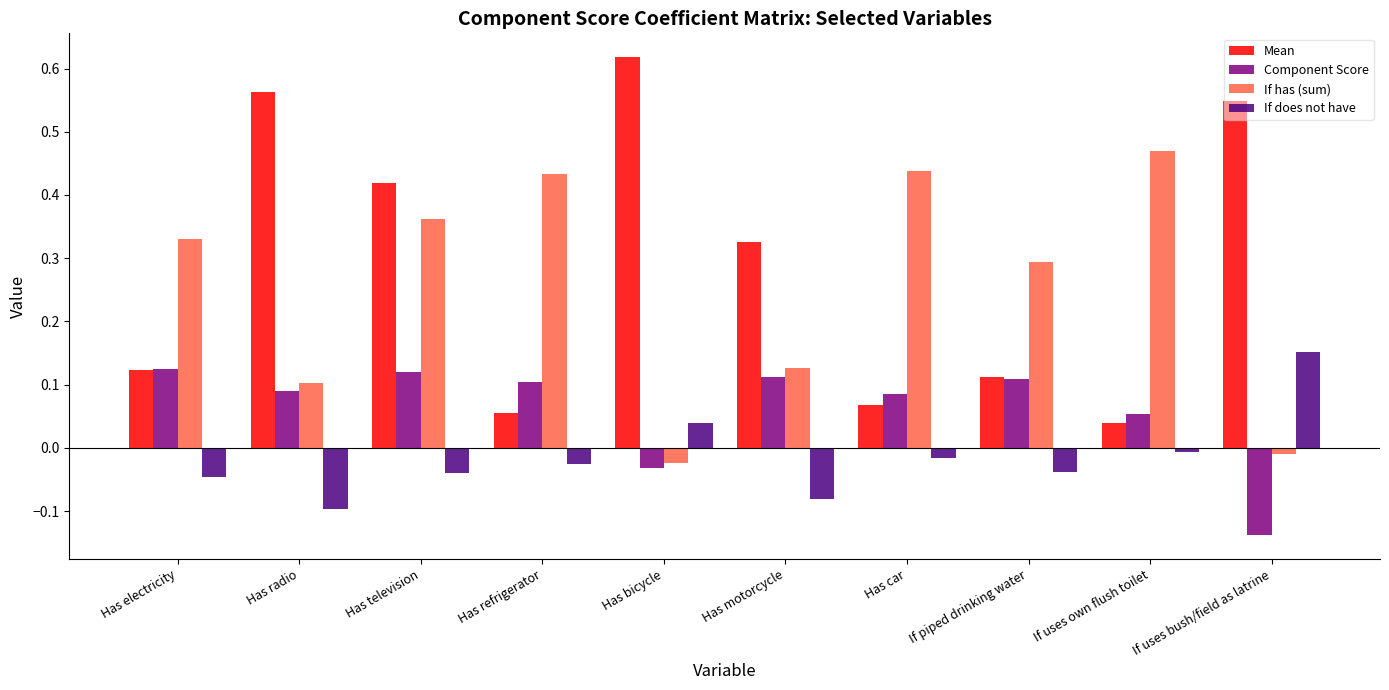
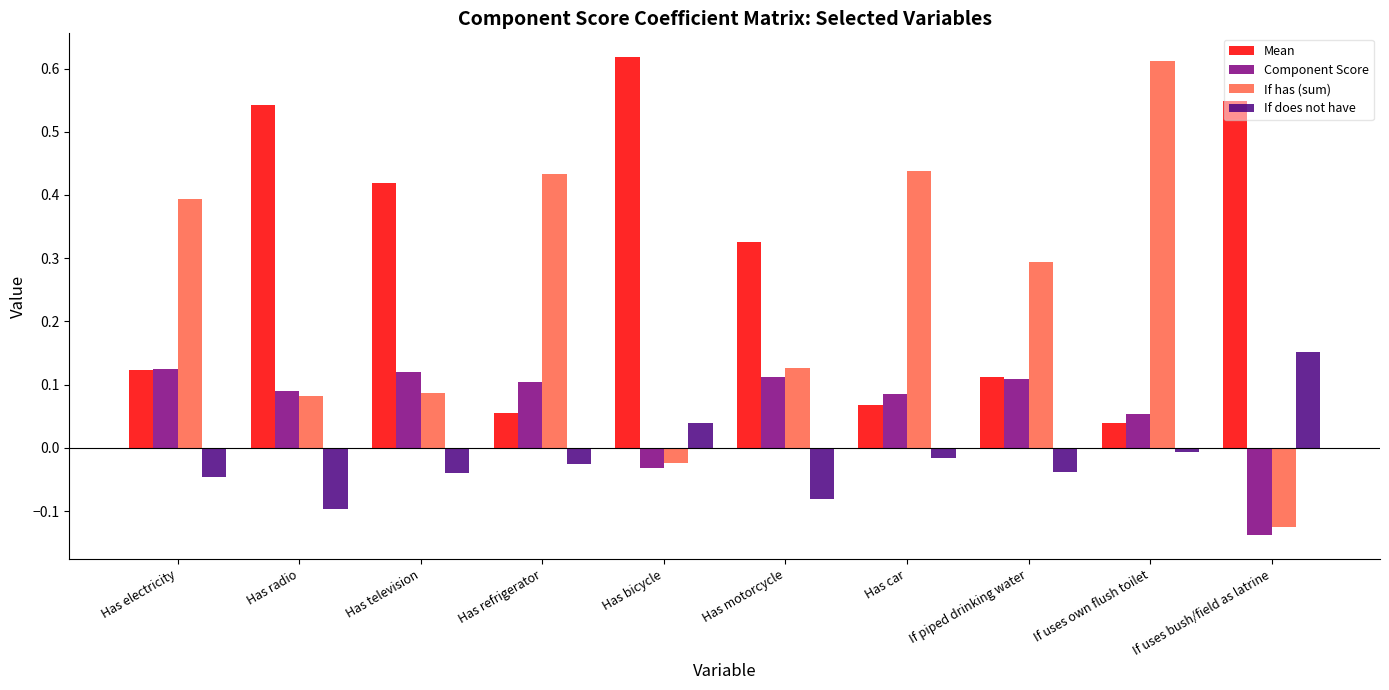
  {
    "Mean": {
      "Has electricity": 0.12,
-     "Has radio": 0.56,
+     "Has radio": 0.54,
      "Has television": 0.42,
      "Has refrigerator": 0.05,
      "Has bicycle": 0.62,
      "Has motorcycle": 0.33,
      "Has car": 0.07,
      "If piped drinking water": 0.11,
      "If uses own flush toilet": 0.04
    },
    "If has (sum)": {
-     "Has electricity": 0.33,
-     "Has radio": 0.10,
-     "Has television": 0.36,
+     "Has electricity": 0.39,
+     "Has radio": 0.08,
+     "Has television": 0.09,
      "Has refrigerator": 0.43,
      "Has bicycle": -0.02,
      "Has motorcycle": 0.13,
      "Has car": 0.44,
      "If piped drinking water": 0.29,
-     "If uses own flush toilet": 0.47,
-     "If uses bush/field as latrine": -0.01
+     "If uses own flush toilet": 0.61,
+     "If uses bush/field as latrine": -0.13
    }
  }
